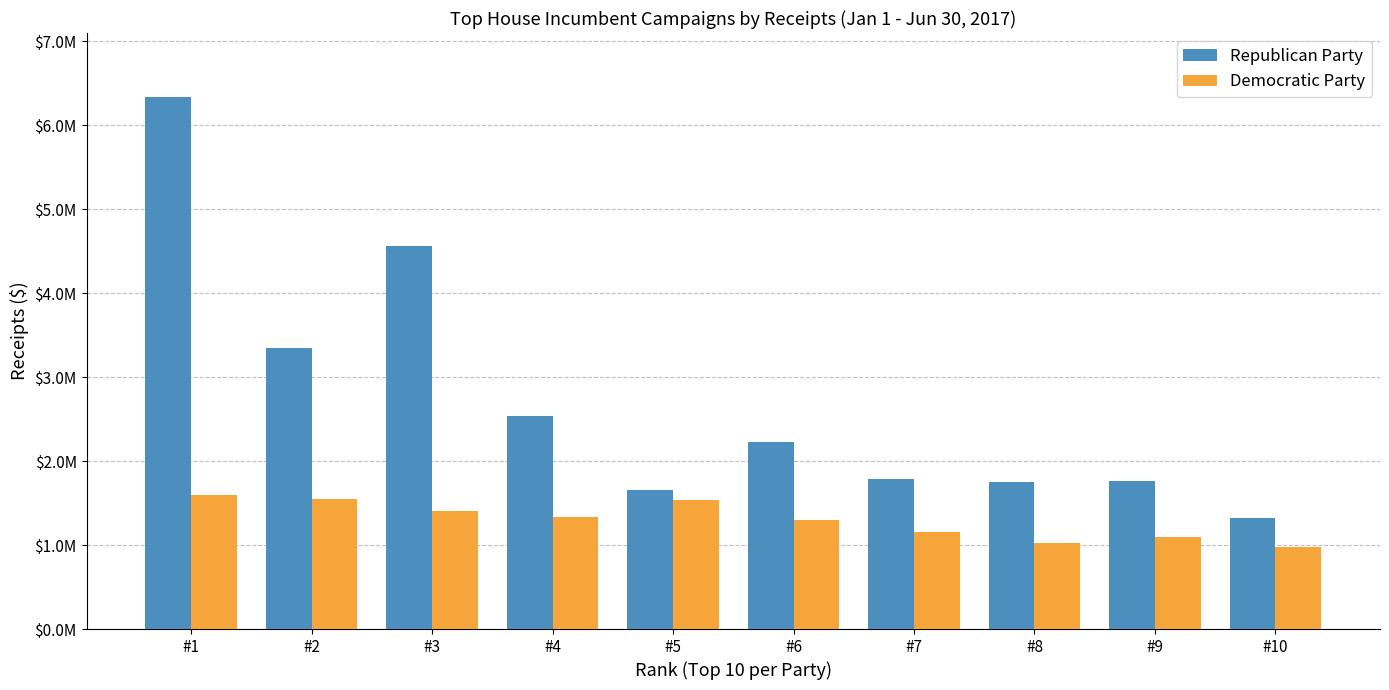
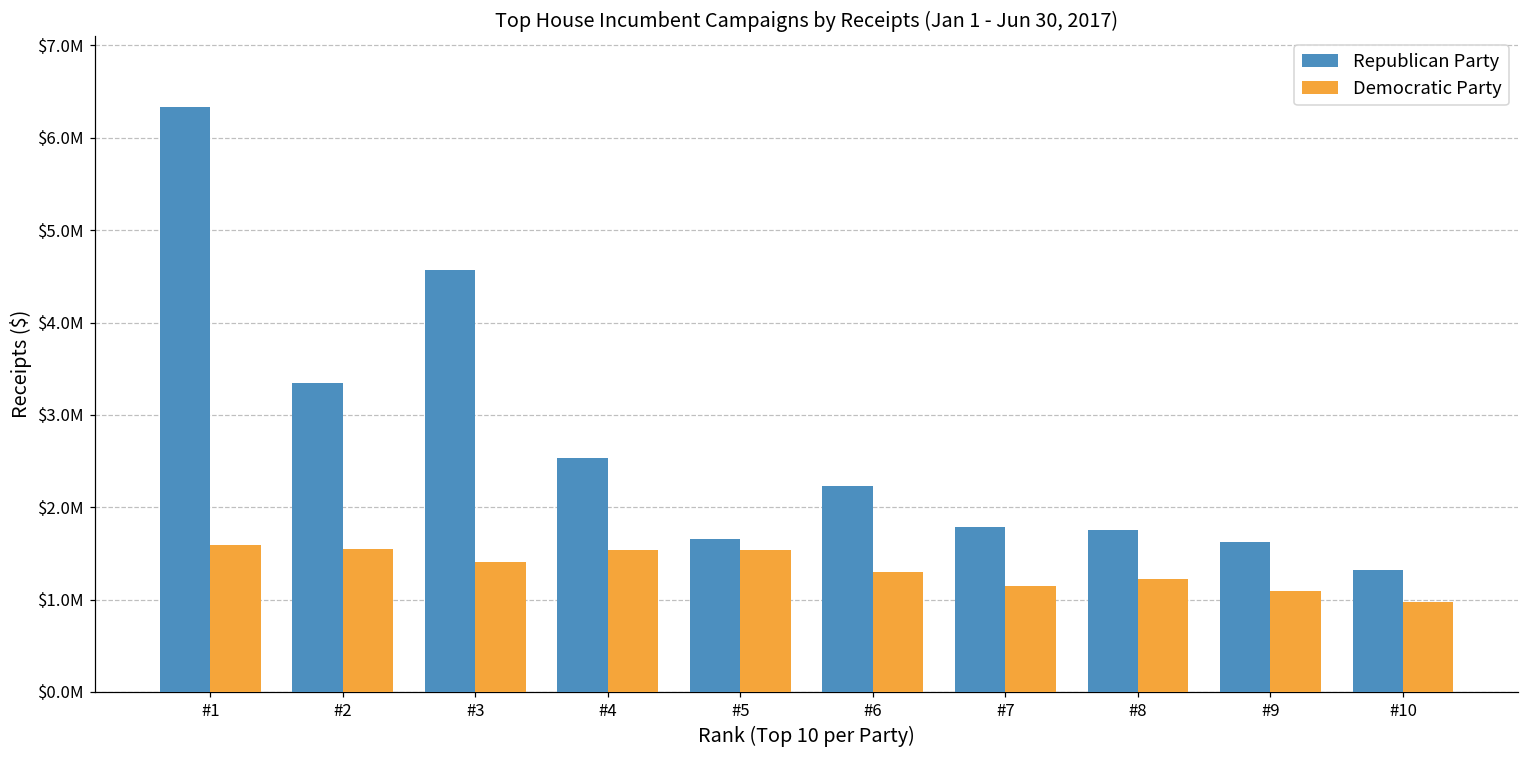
  {
    "Republican Party": {
      "#1": "$6300000",
      "#2": "$3300000",
      "#3": "$4600000",
      "#4": "$2500000",
      "#5": "$1700000",
      "#6": "$2200000",
      "#7": "$1800000",
      "#8": "$1800000",
-     "#9": "$1800000",
+     "#9": "$1600000",
      "#10": "$1300000"
    },
    "Democratic Party": {
      "#1": "$1600000",
      "#2": "$1500000",
      "#3": "$1400000",
-     "#4": "$1300000",
+     "#4": "$1500000",
      "#5": "$1500000",
      "#6": "$1300000",
      "#7": "$1200000",
-     "#8": "$1000000",
+     "#8": "$1200000",
      "#9": "$1100000",
      "#10": "$1000000"
    }
  }
